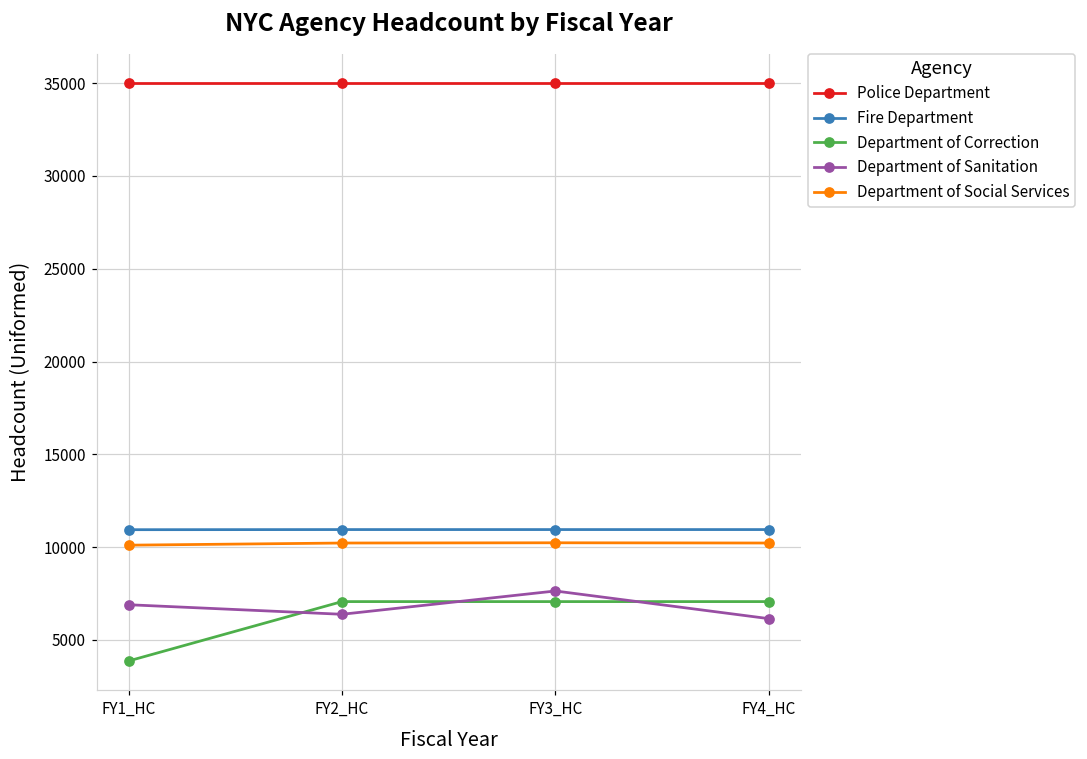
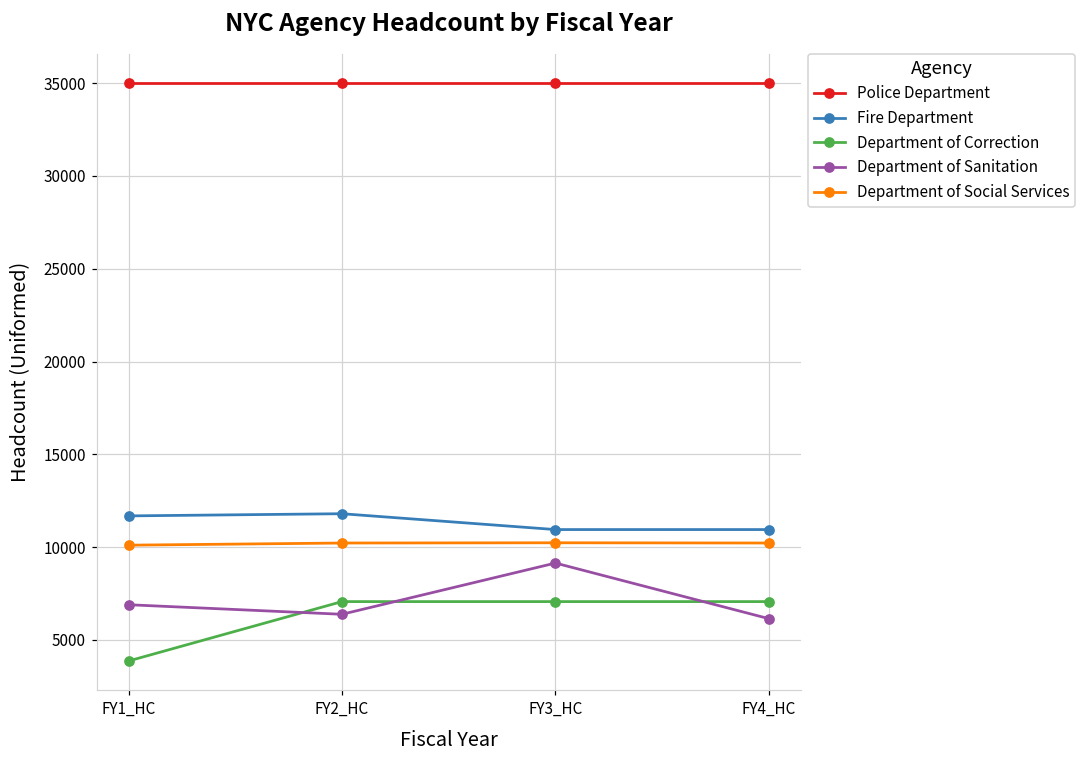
  {
    "Police Department": {
      "FY1_HC": 35000,
      "FY2_HC": 35000,
      "FY3_HC": 35000,
      "FY4_HC": 35000
    },
    "Fire Department": {
-     "FY1_HC": 10900,
-     "FY2_HC": 10900,
+     "FY1_HC": 11700,
+     "FY2_HC": 11800,
      "FY3_HC": 10900,
      "FY4_HC": 10900
    },
    "Department of Correction": {
      "FY1_HC": 3900,
      "FY2_HC": 7100,
      "FY3_HC": 7100,
      "FY4_HC": 7100
    },
    "Department of Sanitation": {
      "FY1_HC": 6900,
      "FY2_HC": 6400,
-     "FY3_HC": 7600,
+     "FY3_HC": 9100,
      "FY4_HC": 6100
    },
    "Department of Social Services": {
      "FY1_HC": 10100,
      "FY2_HC": 10200,
      "FY3_HC": 10200,
      "FY4_HC": 10200
    }
  }
